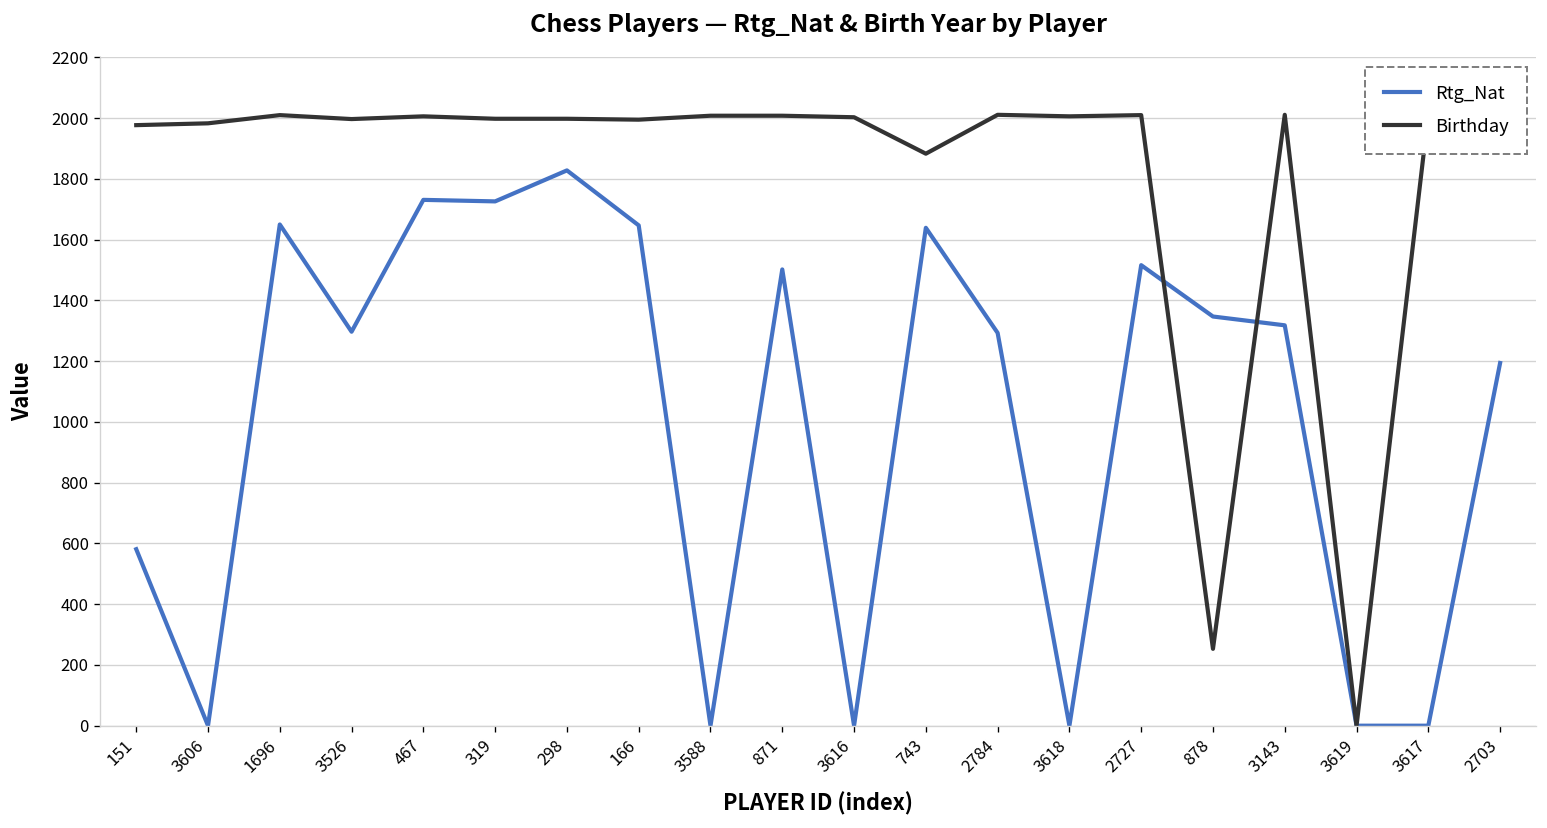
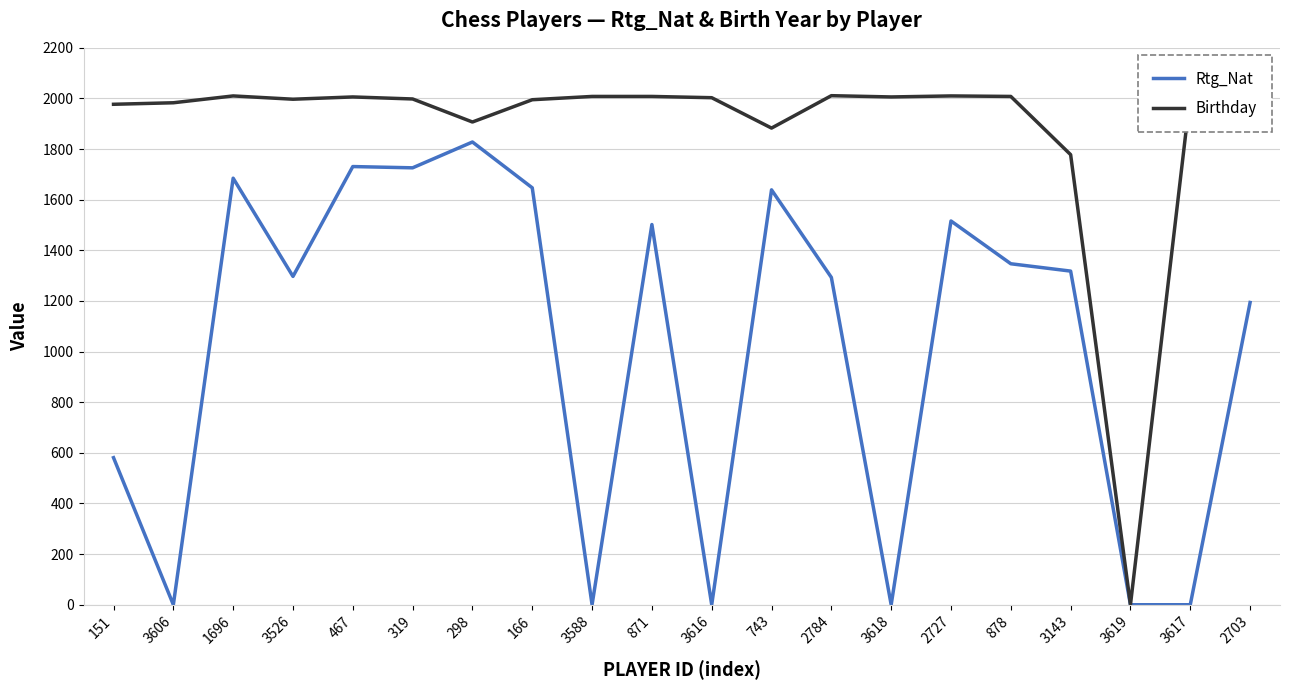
  {
    "Rtg_Nat": {
      "151": 580,
      "3606": 0,
-     "1696": 1650,
+     "1696": 1690,
      "3526": 1300,
      "467": 1730,
      "319": 1730,
      "298": 1830,
      "166": 1650,
      "3588": 0,
      "871": 1500,
      "3616": 0,
      "743": 1640,
      "2784": 1290,
      "3618": 0,
      "2727": 1520,
      "878": 1350,
      "3143": 1320,
      "3617": 0,
      "2703": 1190
    },
    "Birthday": {
      "151": 1980,
      "3606": 1980,
      "1696": 2010,
      "3526": 2000,
      "467": 2010,
      "319": 2000,
-     "298": 2000,
+     "298": 1910,
      "166": 2000,
      "3588": 2010,
      "871": 2010,
      "3616": 2000,
      "743": 1880,
      "2784": 2010,
      "3618": 2010,
      "2727": 2010,
-     "878": 250,
-     "3143": 2010
+     "878": 2010,
+     "3143": 1780
    }
  }
